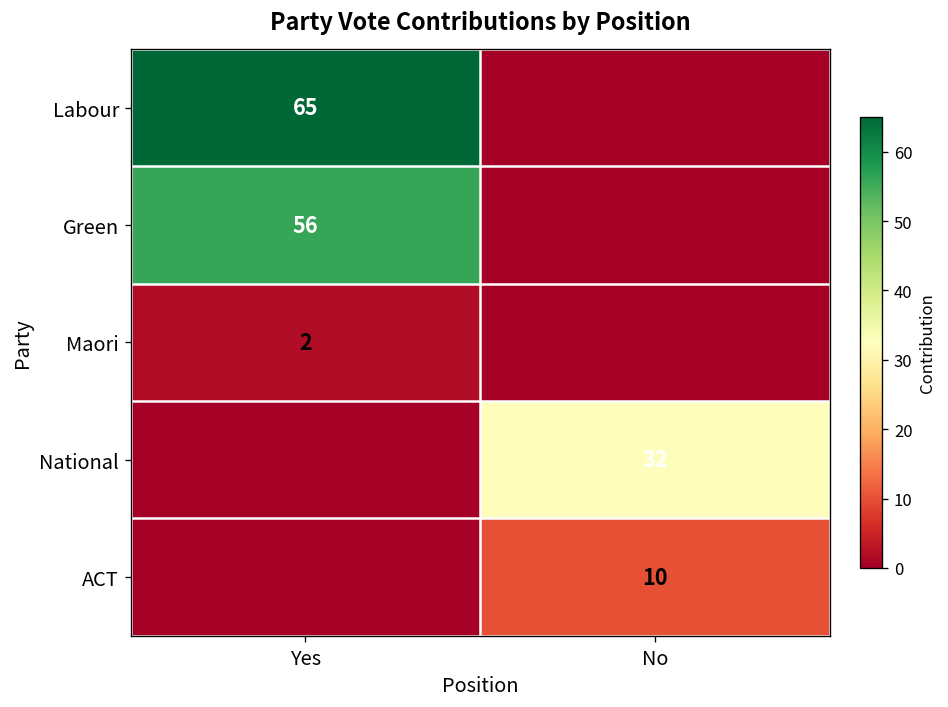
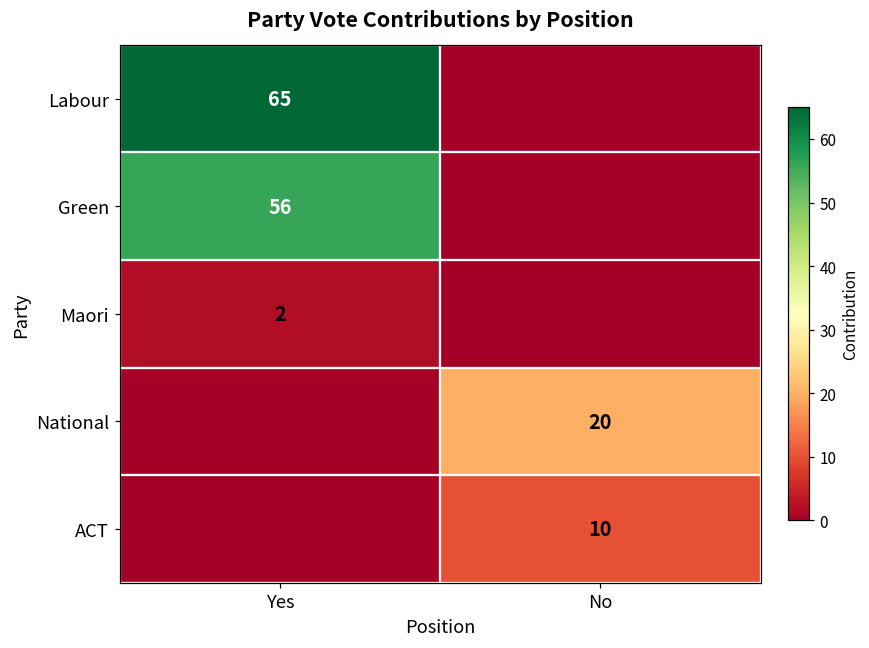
  {
    "Labour": {
      "Yes": 65
    },
    "Green": {
      "Yes": 56
    },
    "Maori": {
      "Yes": 2
    },
    "National": {
-     "No": 32
+     "No": 20
    },
    "ACT": {
      "No": 10
    }
  }
